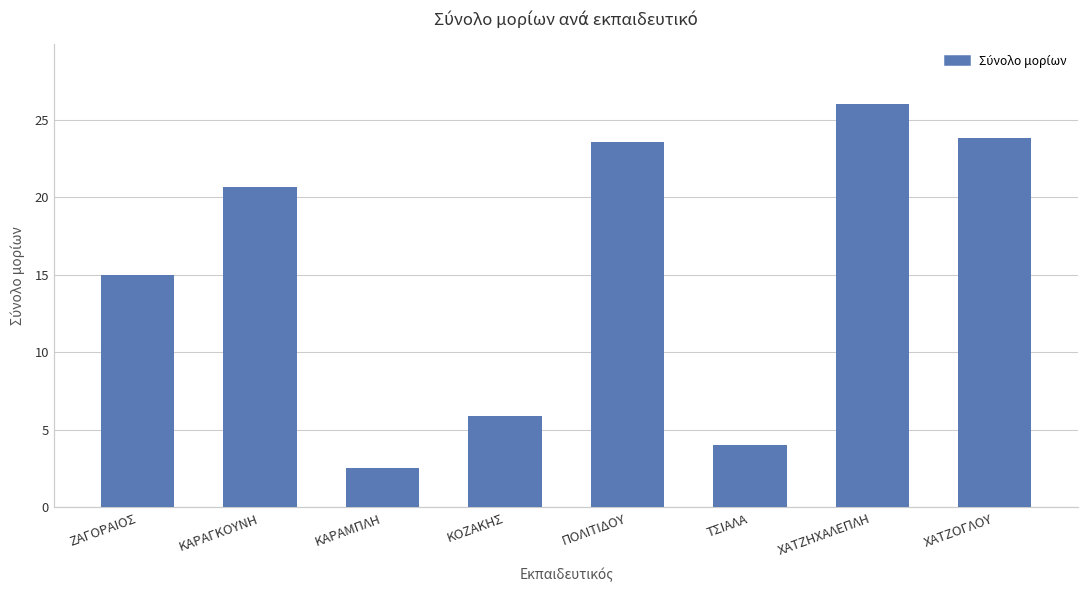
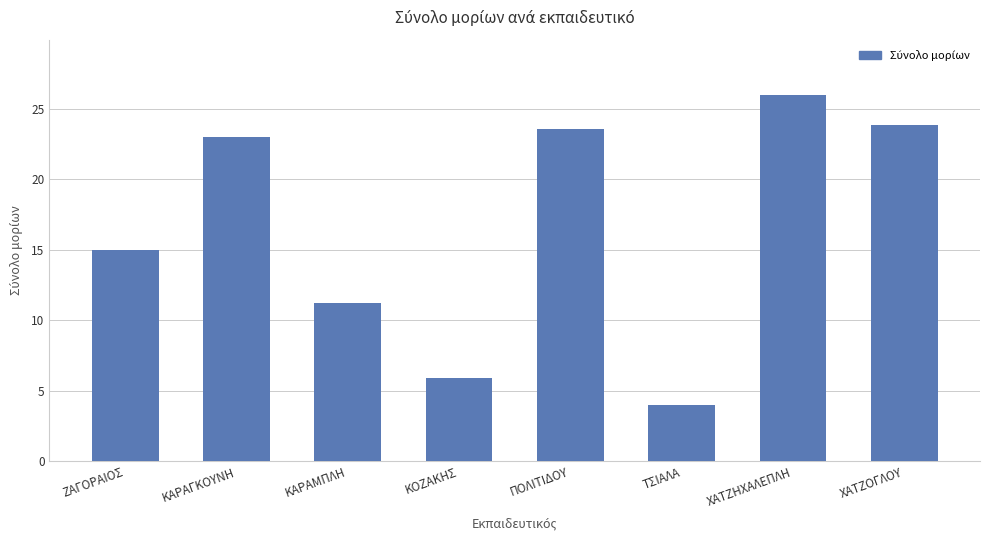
  {
    "ΖΑΓΟΡΑΙΟΣ": 15.0,
-   "ΚΑΡΑΓΚΟΥΝΗ": 20.7,
-   "ΚΑΡΑΜΠΛΗ": 2.5,
+   "ΚΑΡΑΓΚΟΥΝΗ": 23.0,
+   "ΚΑΡΑΜΠΛΗ": 11.3,
    "ΚΟΖΑΚΗΣ": 5.9,
    "ΠΟΛΙΤΙΔΟΥ": 23.6,
    "ΤΣΙΑΛΑ": 4.0,
    "ΧΑΤΖΗΧΑΛΕΠΛΗ": 26.0,
    "ΧΑΤΖΟΓΛΟΥ": 23.8
  }
